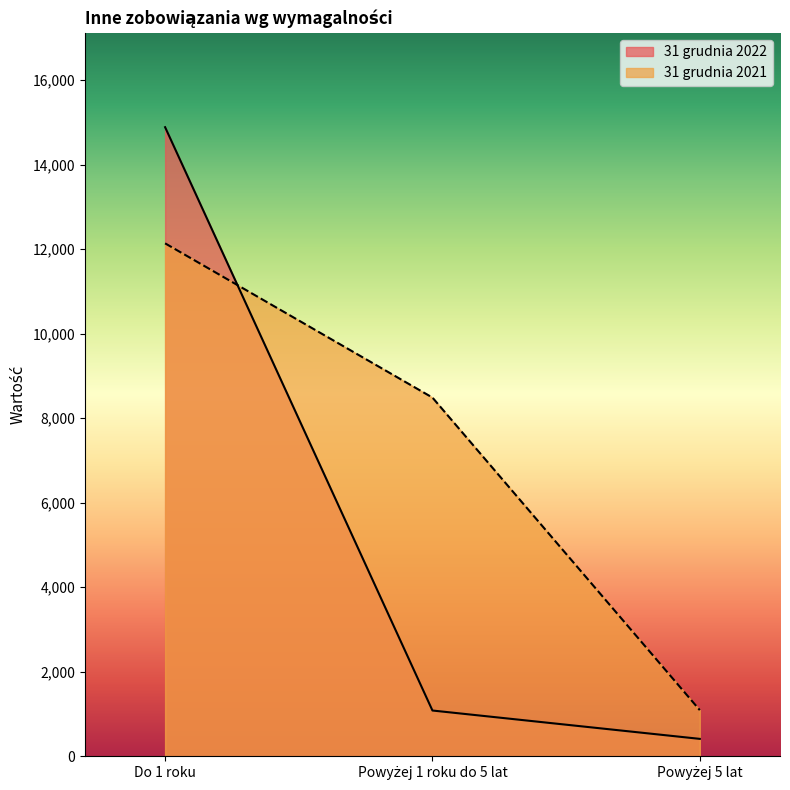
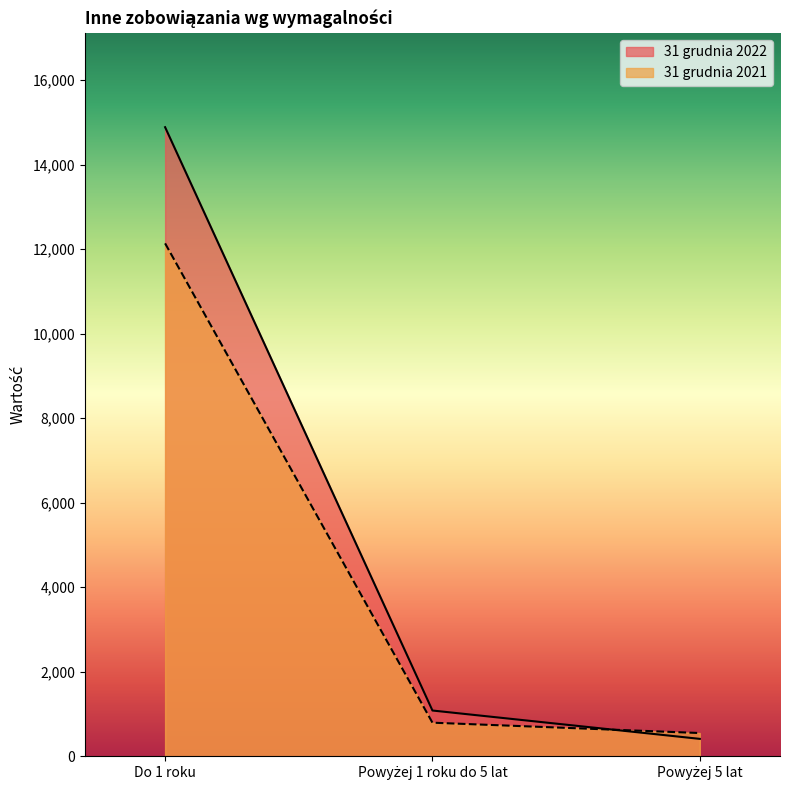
  {
    "31 grudnia 2022": {
      "Do 1 roku": "14,900",
      "Powyżej 1 roku do 5 lat": "1,100",
      "Powyżej 5 lat": "400"
    },
    "31 grudnia 2021": {
      "Do 1 roku": "12,100",
-     "Powyżej 1 roku do 5 lat": "8,500",
-     "Powyżej 5 lat": "1,100"
+     "Powyżej 1 roku do 5 lat": "800",
+     "Powyżej 5 lat": "600"
    }
  }
